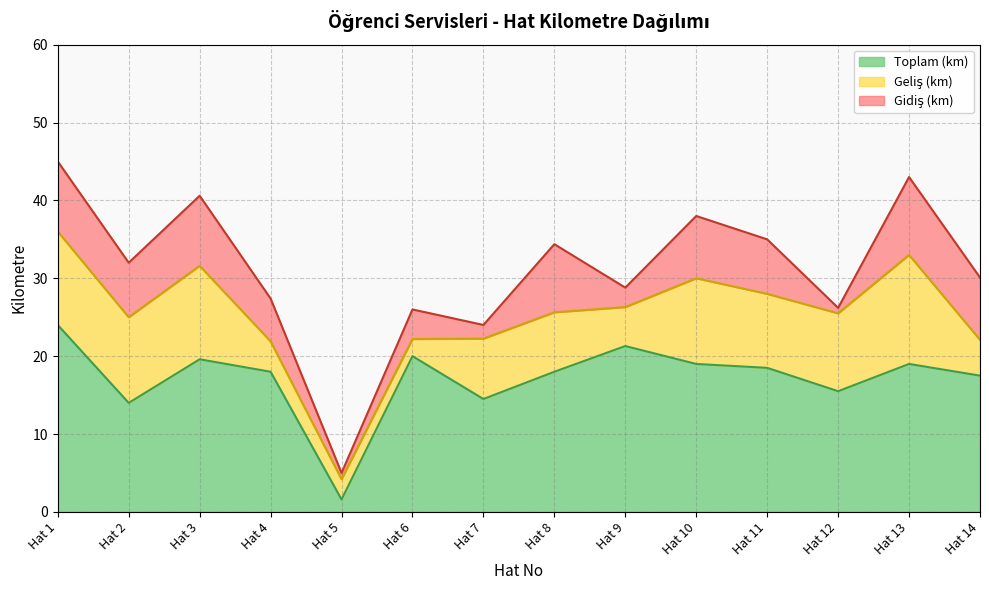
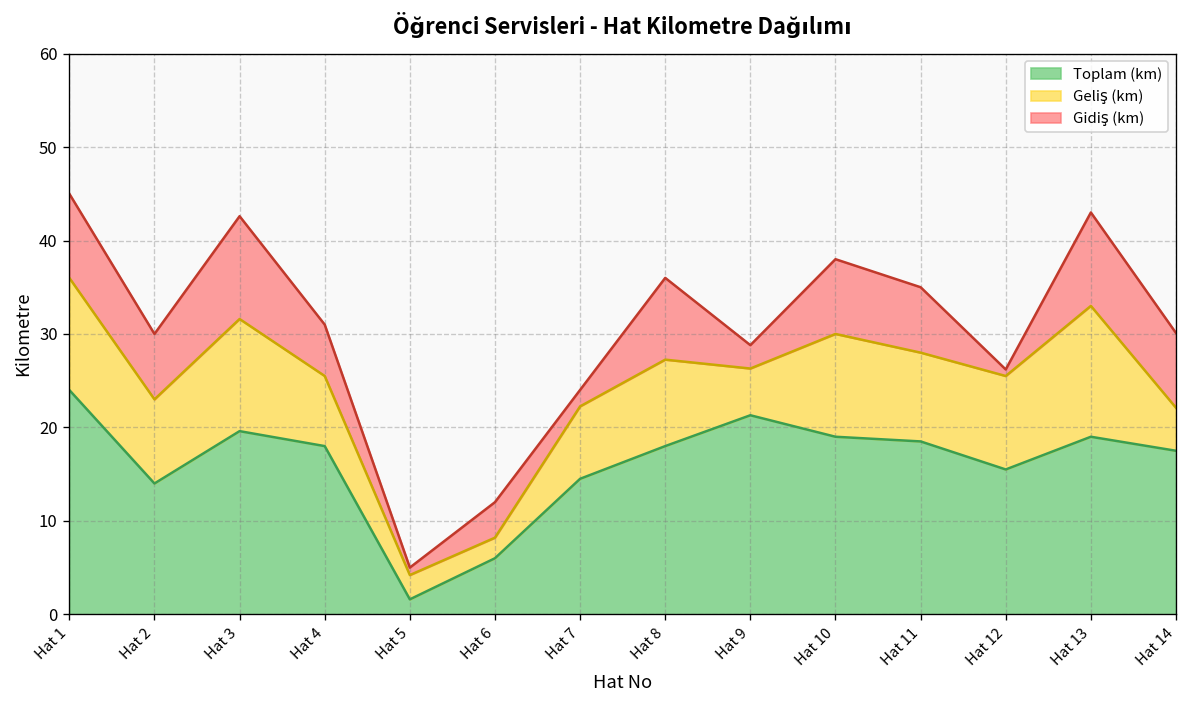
  {
    "Toplam (km)": {
      "Hat 1": 24,
      "Hat 2": 14,
      "Hat 3": 20,
      "Hat 4": 18,
      "Hat 5": 2,
-     "Hat 6": 20,
+     "Hat 6": 6,
      "Hat 7": 15,
      "Hat 8": 18,
      "Hat 9": 21,
      "Hat 10": 19,
      "Hat 11": 19,
      "Hat 12": 16,
      "Hat 13": 19,
      "Hat 14": 18
    },
    "Geliş (km)": {
      "Hat 1": 12,
-     "Hat 2": 11,
+     "Hat 2": 9,
      "Hat 3": 12,
-     "Hat 4": 4,
+     "Hat 4": 8,
      "Hat 5": 3,
      "Hat 6": 2,
      "Hat 7": 8,
-     "Hat 8": 8,
+     "Hat 8": 9,
      "Hat 9": 5,
      "Hat 10": 11,
      "Hat 11": 10,
      "Hat 12": 10,
      "Hat 13": 14,
      "Hat 14": 5
    },
    "Gidiş (km)": {
      "Hat 1": 9,
      "Hat 2": 7,
-     "Hat 3": 9,
+     "Hat 3": 11,
      "Hat 4": 6,
      "Hat 5": 1,
      "Hat 6": 4,
      "Hat 7": 2,
      "Hat 8": 9,
      "Hat 9": 3,
      "Hat 10": 8,
      "Hat 11": 7,
      "Hat 12": 1,
      "Hat 13": 10,
      "Hat 14": 8
    }
  }
